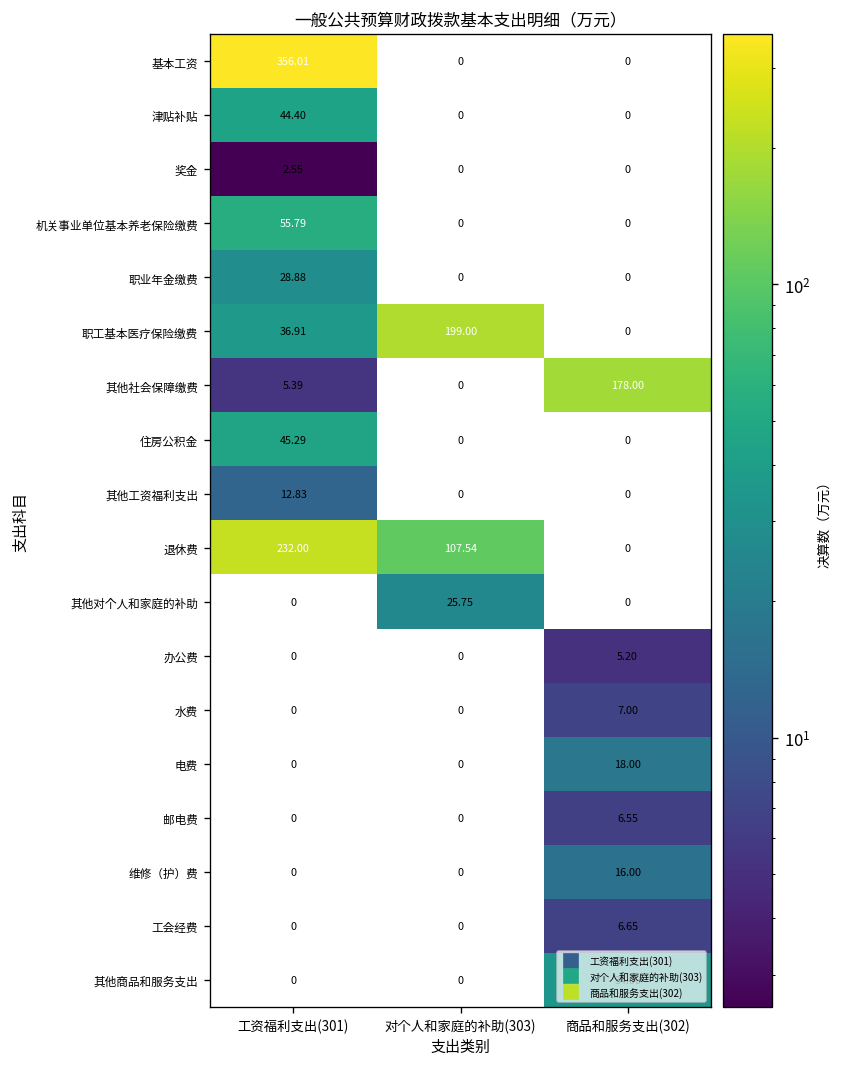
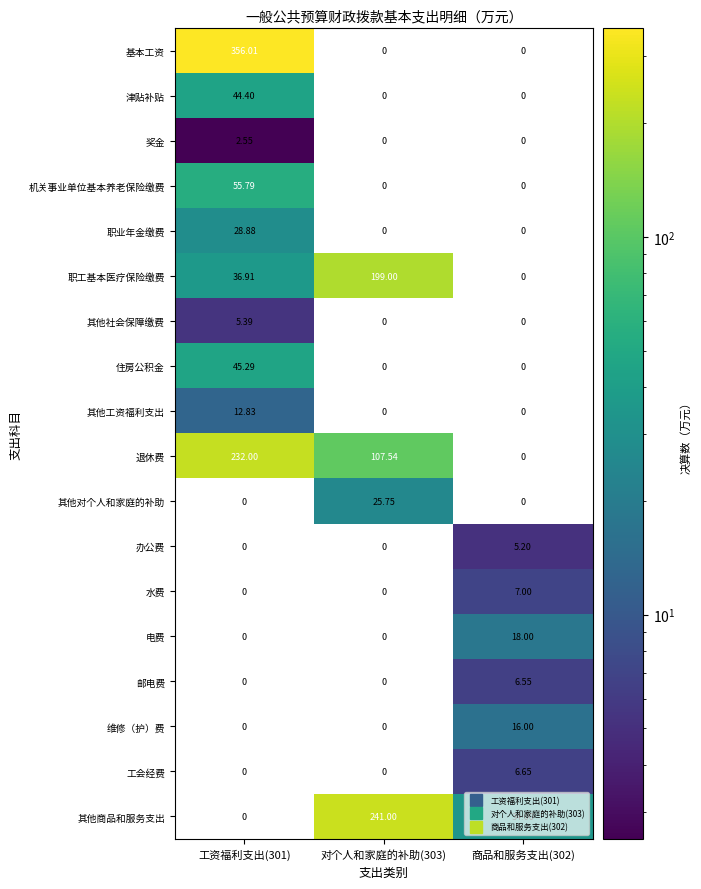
  {
    "基本工资": {
      "工资福利支出(301)": 356.01,
      "对个人和家庭的补助(303)": 0,
      "商品和服务支出(302)": 0
    },
    "津贴补贴": {
      "工资福利支出(301)": 44.40,
      "对个人和家庭的补助(303)": 0,
      "商品和服务支出(302)": 0
    },
    "奖金": {
      "工资福利支出(301)": 2.55,
      "对个人和家庭的补助(303)": 0,
      "商品和服务支出(302)": 0
    },
    "机关事业单位基本养老保险缴费": {
      "工资福利支出(301)": 55.79,
      "对个人和家庭的补助(303)": 0,
      "商品和服务支出(302)": 0
    },
    "职业年金缴费": {
      "工资福利支出(301)": 28.88,
      "对个人和家庭的补助(303)": 0,
      "商品和服务支出(302)": 0
    },
    "职工基本医疗保险缴费": {
      "工资福利支出(301)": 36.91,
      "对个人和家庭的补助(303)": 199.00,
      "商品和服务支出(302)": 0
    },
    "其他社会保障缴费": {
      "工资福利支出(301)": 5.39,
      "对个人和家庭的补助(303)": 0,
-     "商品和服务支出(302)": 178.00
+     "商品和服务支出(302)": 0
    },
    "住房公积金": {
      "工资福利支出(301)": 45.29,
      "对个人和家庭的补助(303)": 0,
      "商品和服务支出(302)": 0
    },
    "其他工资福利支出": {
      "工资福利支出(301)": 12.83,
      "对个人和家庭的补助(303)": 0,
      "商品和服务支出(302)": 0
    },
    "退休费": {
      "工资福利支出(301)": 232.00,
      "对个人和家庭的补助(303)": 107.54,
      "商品和服务支出(302)": 0
    },
    "其他对个人和家庭的补助": {
      "工资福利支出(301)": 0,
      "对个人和家庭的补助(303)": 25.75,
      "商品和服务支出(302)": 0
    },
    "办公费": {
      "工资福利支出(301)": 0,
      "对个人和家庭的补助(303)": 0,
      "商品和服务支出(302)": 5.20
    },
    "水费": {
      "工资福利支出(301)": 0,
      "对个人和家庭的补助(303)": 0,
      "商品和服务支出(302)": 7.00
    },
    "电费": {
      "工资福利支出(301)": 0,
      "对个人和家庭的补助(303)": 0,
      "商品和服务支出(302)": 18.00
    },
    "邮电费": {
      "工资福利支出(301)": 0,
      "对个人和家庭的补助(303)": 0,
      "商品和服务支出(302)": 6.55
    },
    "维修（护）费": {
      "工资福利支出(301)": 0,
      "对个人和家庭的补助(303)": 0,
      "商品和服务支出(302)": 16.00
    },
    "工会经费": {
      "工资福利支出(301)": 0,
      "对个人和家庭的补助(303)": 0,
      "商品和服务支出(302)": 6.65
    },
    "其他商品和服务支出": {
      "工资福利支出(301)": 0,
-     "对个人和家庭的补助(303)": 0
+     "对个人和家庭的补助(303)": 241.00
    }
  }
